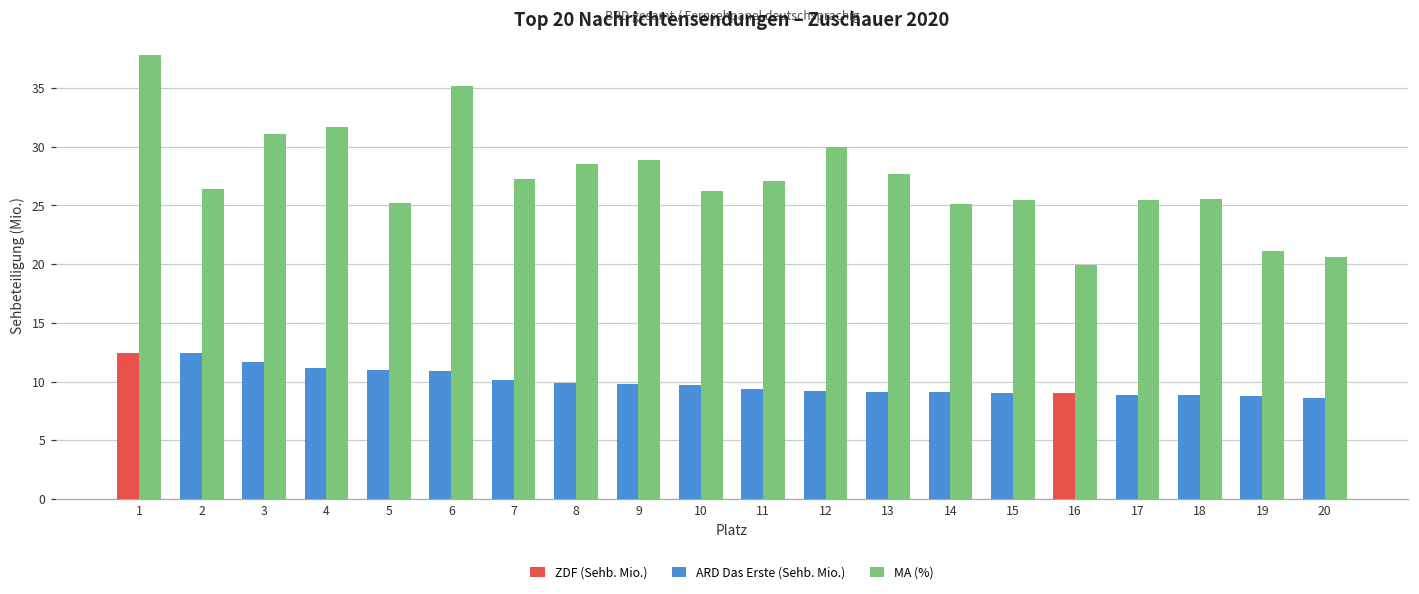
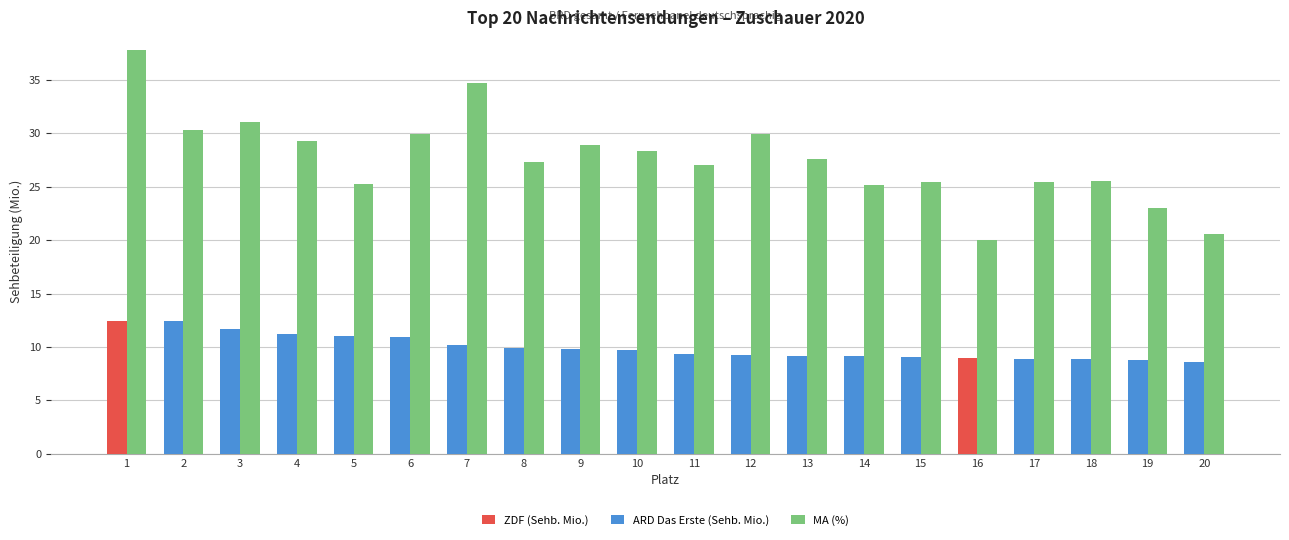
  {
    "MA (%)": {
      "1": 37.8,
-     "2": 26.4,
+     "2": 30.4,
      "3": 31.0,
-     "4": 31.7,
+     "4": 29.3,
      "5": 25.2,
-     "6": 35.1,
-     "7": 27.3,
-     "8": 28.5,
+     "6": 30.0,
+     "7": 34.7,
+     "8": 27.3,
      "9": 28.9,
-     "10": 26.2,
+     "10": 28.3,
      "11": 27.1,
      "12": 30.0,
      "13": 27.6,
      "14": 25.1,
      "15": 25.4,
      "16": 20.0,
      "17": 25.5,
      "18": 25.6,
-     "19": 21.1,
+     "19": 23.0,
      "20": 20.6
    }
  }
